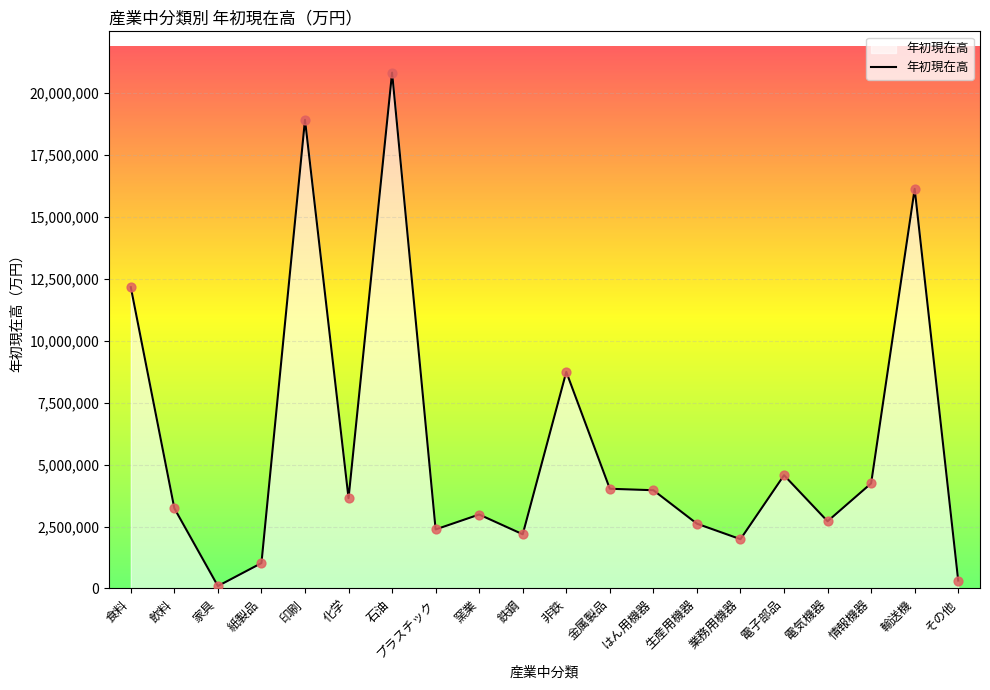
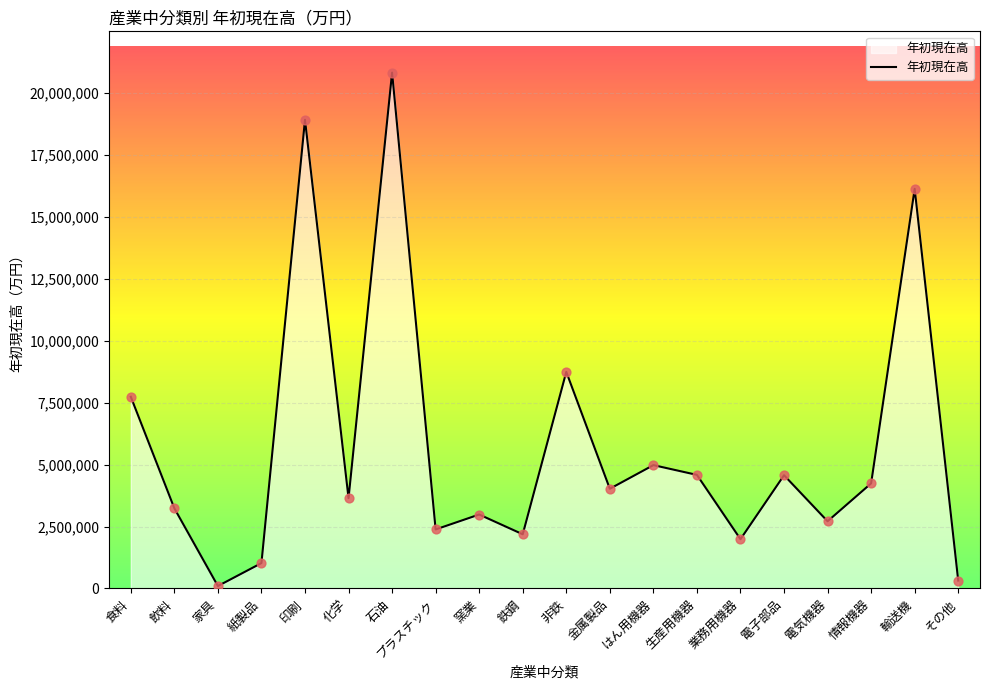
  {
-   "食料": "12,200,000",
+   "食料": "7,700,000",
    "飲料": "3,200,000",
    "家具": "100,000",
    "紙製品": "1,000,000",
    "印刷": "18,900,000",
    "化学": "3,600,000",
    "石油": "20,800,000",
    "プラスチック": "2,400,000",
    "窯業": "3,000,000",
    "鉄鋼": "2,200,000",
    "非鉄": "8,700,000",
    "金属製品": "4,000,000",
-   "はん用機器": "4,000,000",
-   "生産用機器": "2,600,000",
+   "はん用機器": "5,000,000",
+   "生産用機器": "4,600,000",
    "業務用機器": "2,000,000",
    "電子部品": "4,600,000",
    "電気機器": "2,700,000",
    "情報機器": "4,200,000",
    "輸送機": "16,100,000",
    "その他": "300,000"
  }
